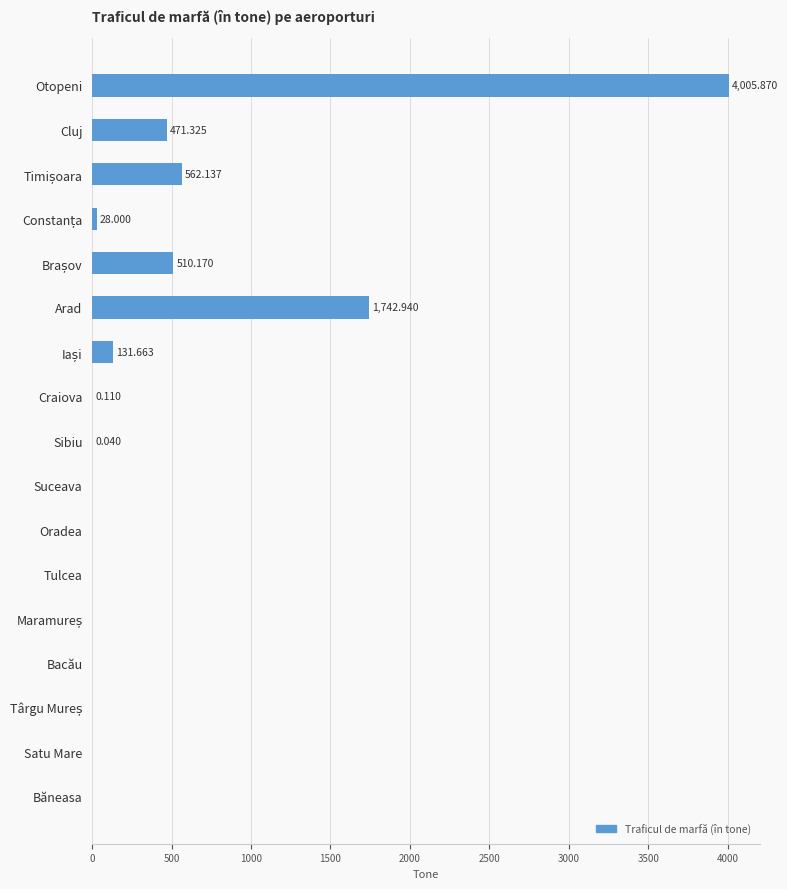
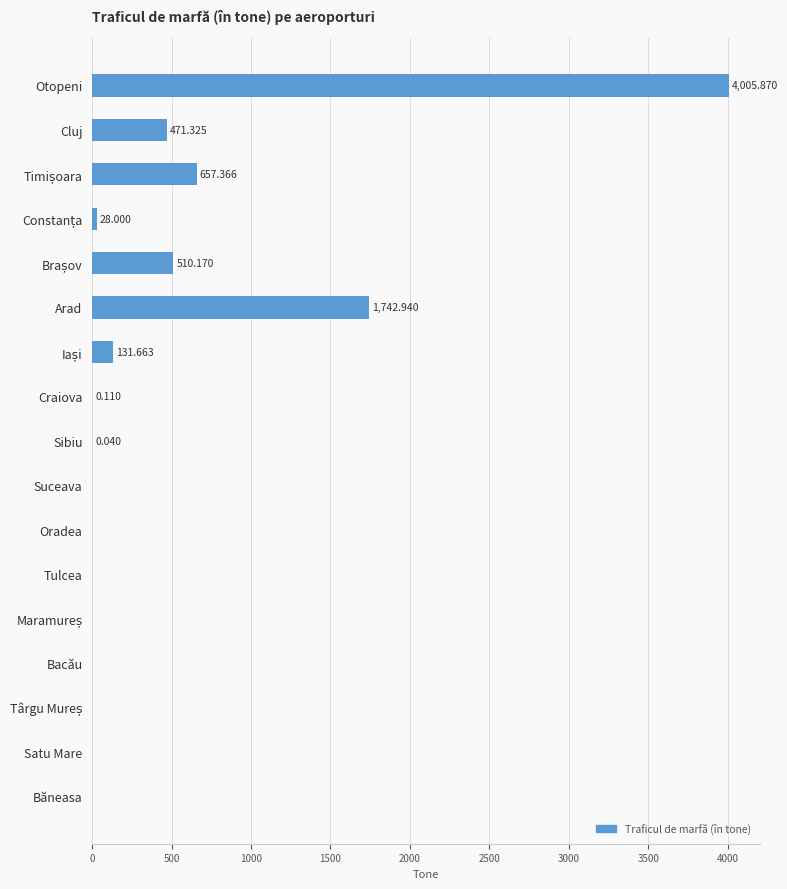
  {
    "Otopeni": "4,005.870",
    "Cluj": "471.325",
-   "Timișoara": "562.137",
+   "Timișoara": "657.366",
    "Constanța": "28.000",
    "Brașov": "510.170",
    "Arad": "1,742.940",
    "Iași": "131.663",
    "Craiova": "0.110",
    "Sibiu": "0.040"
  }
